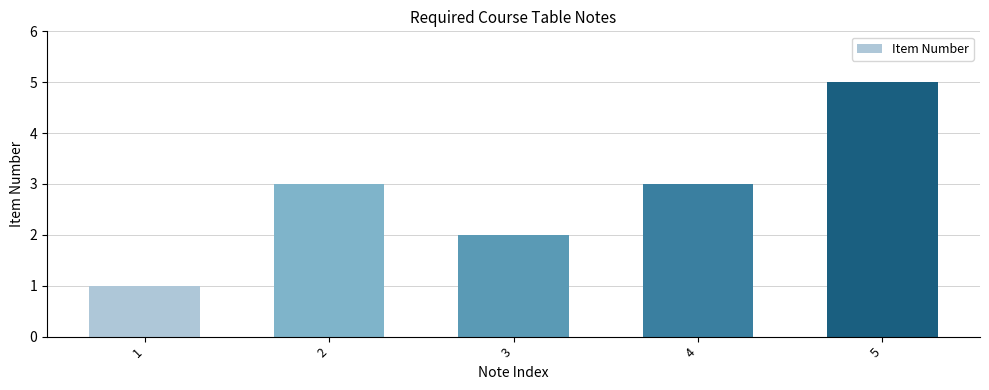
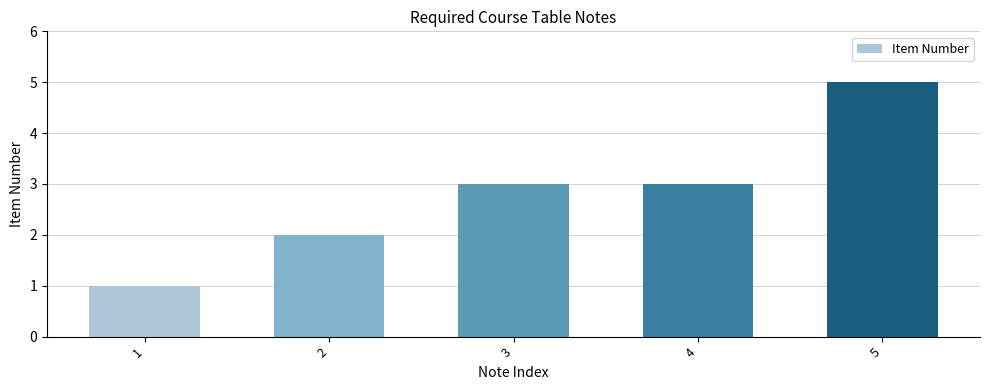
  {
    "1": 1,
-   "2": 3,
-   "3": 2,
+   "2": 2,
+   "3": 3,
    "4": 3,
    "5": 5
  }
